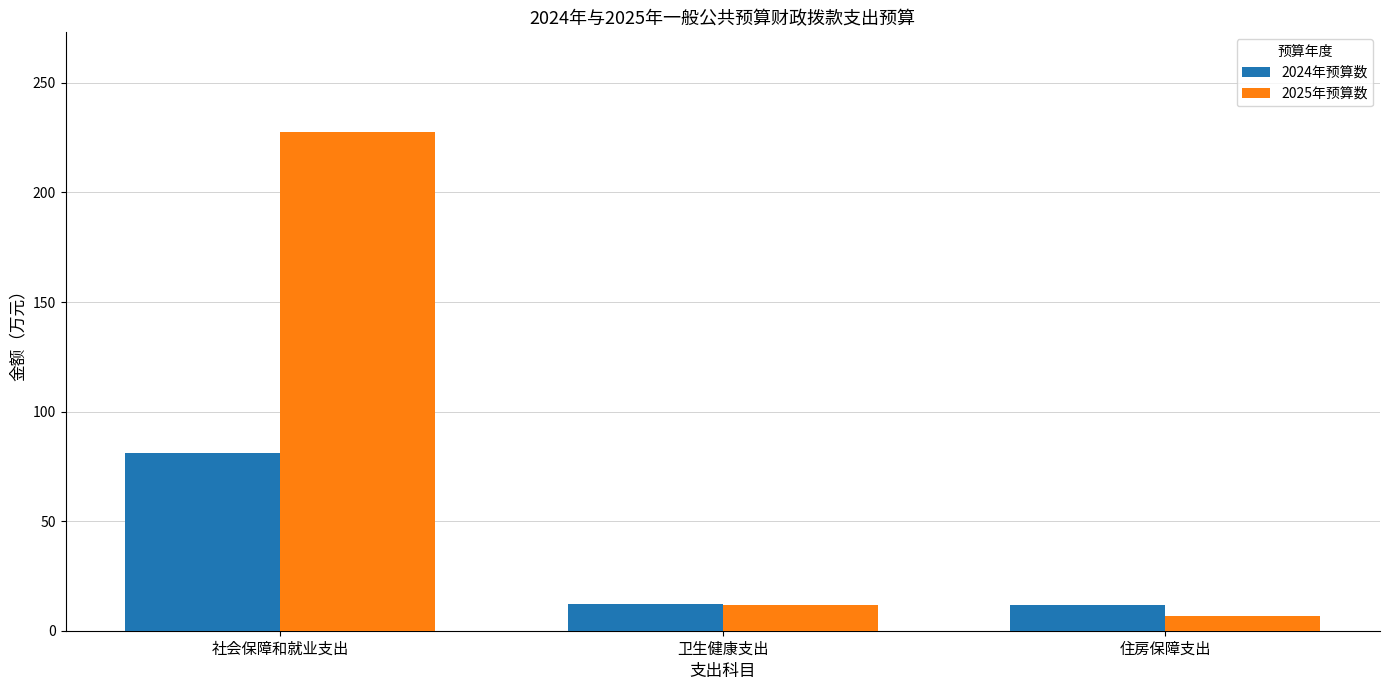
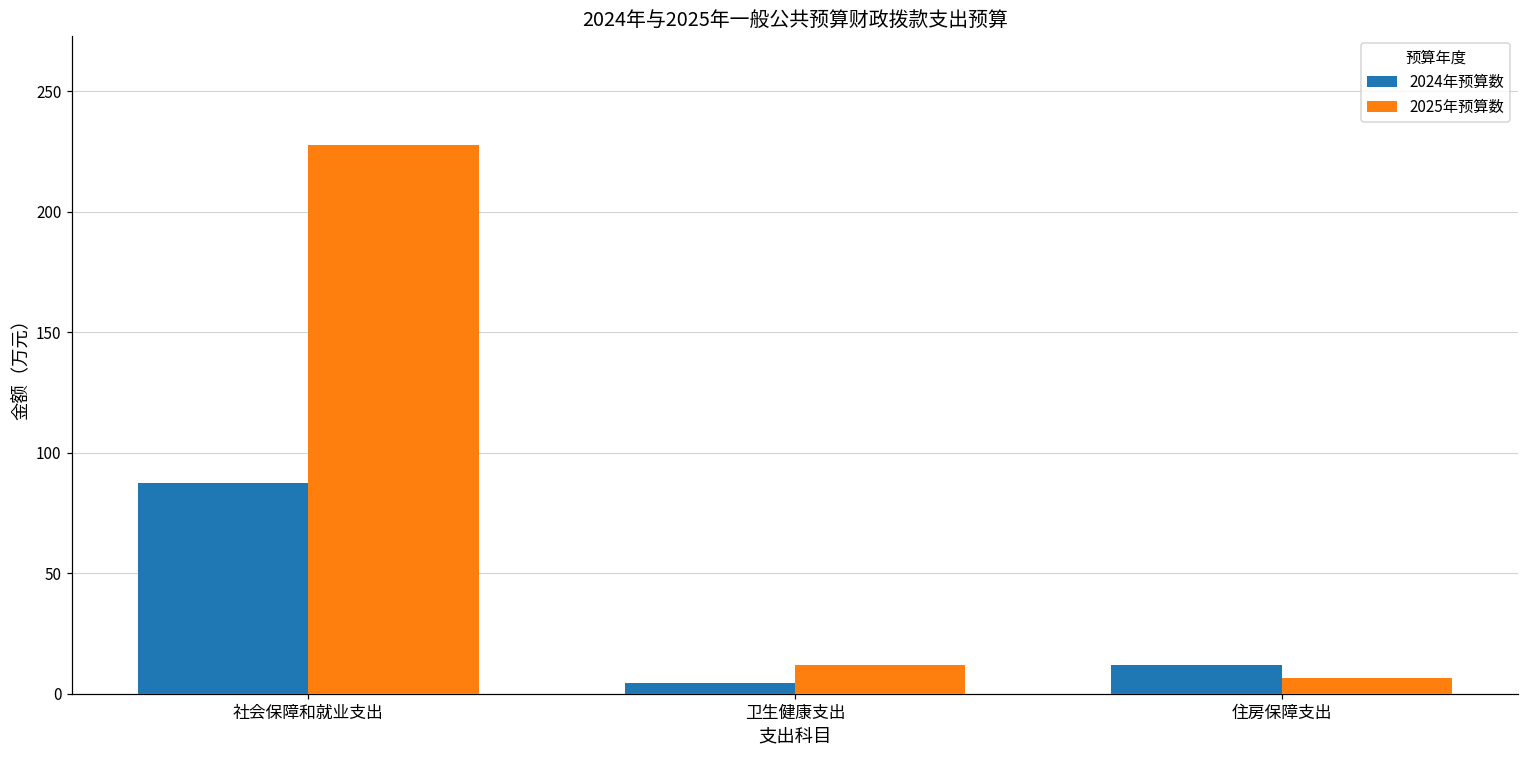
  {
    "2024年预算数": {
-     "社会保障和就业支出": 81,
-     "卫生健康支出": 12,
+     "社会保障和就业支出": 87,
+     "卫生健康支出": 4,
      "住房保障支出": 12
    },
    "2025年预算数": {
      "社会保障和就业支出": 228,
      "卫生健康支出": 12,
      "住房保障支出": 7
    }
  }
